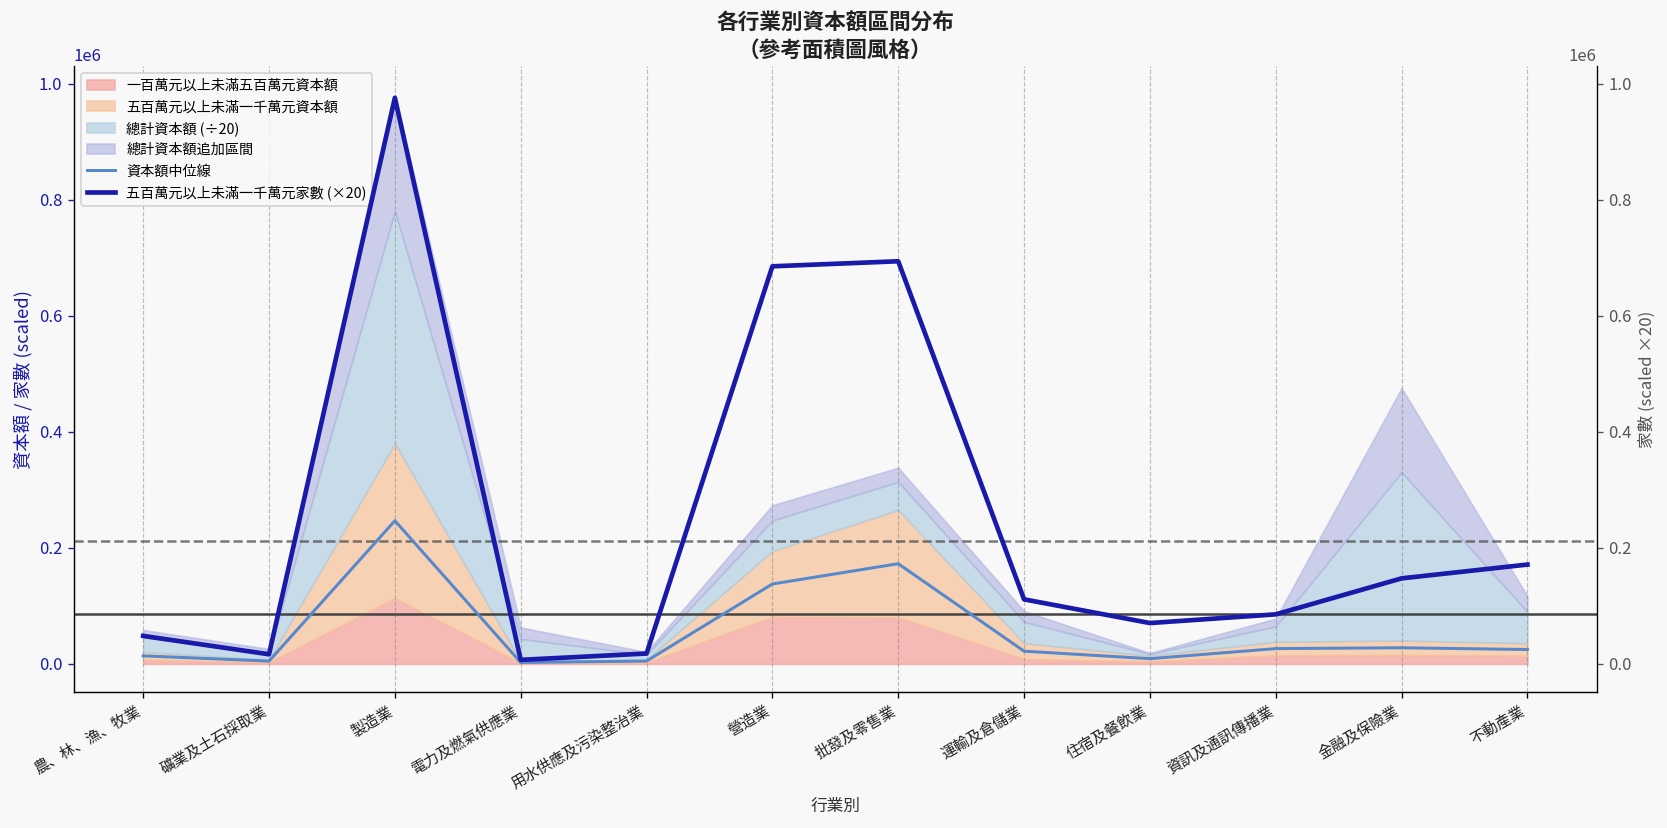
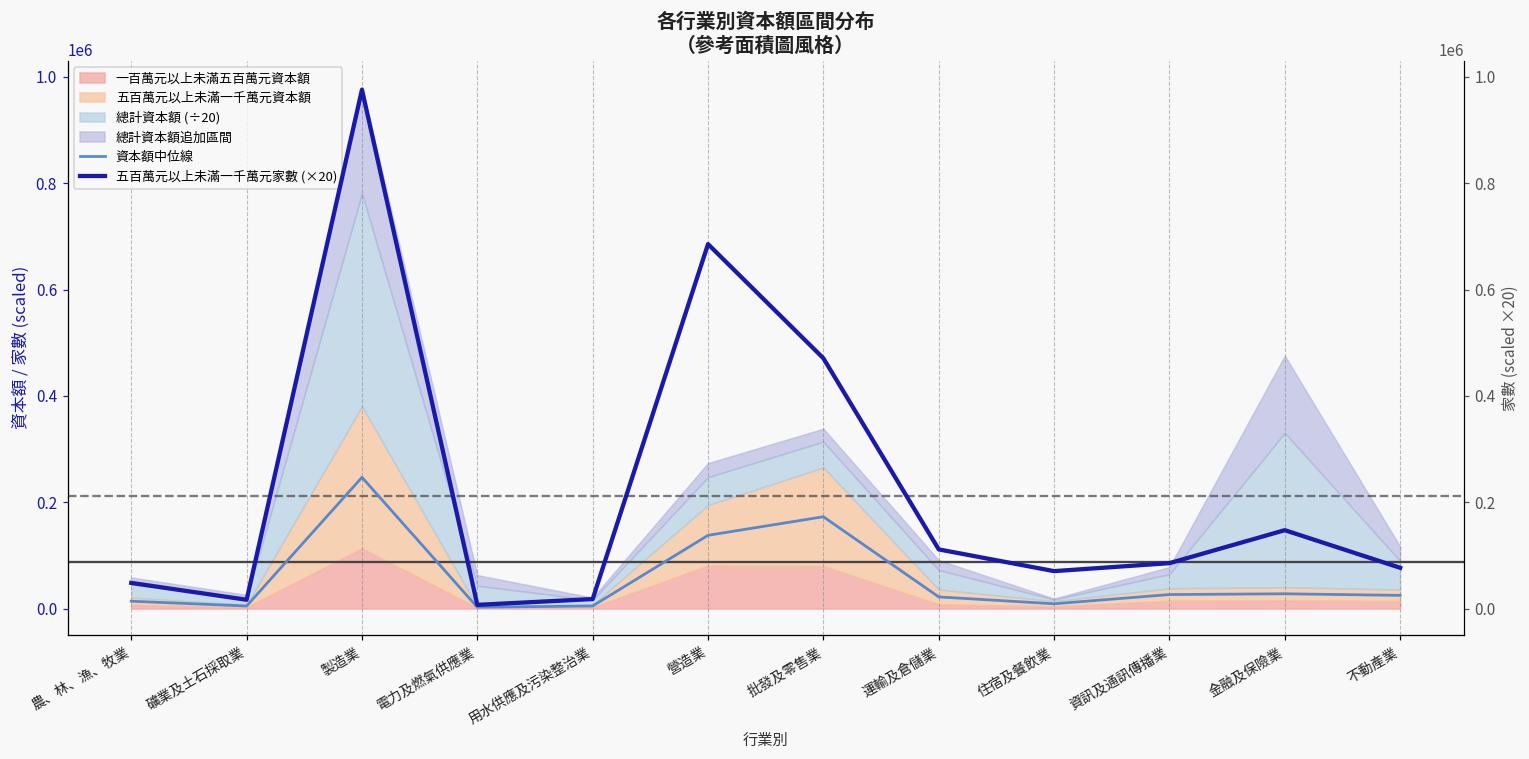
  {
    "五百萬元以上未滿一千萬元家數 (×20)": {
      "營造業": 690000,
-     "批發及零售業": 690000,
+     "批發及零售業": 470000,
      "運輸及倉儲業": 110000,
      "住宿及餐飲業": 70000,
      "資訊及通訊傳播業": 90000,
      "金融及保險業": 150000,
-     "不動產業": 170000
+     "不動產業": 80000
    }
  }
